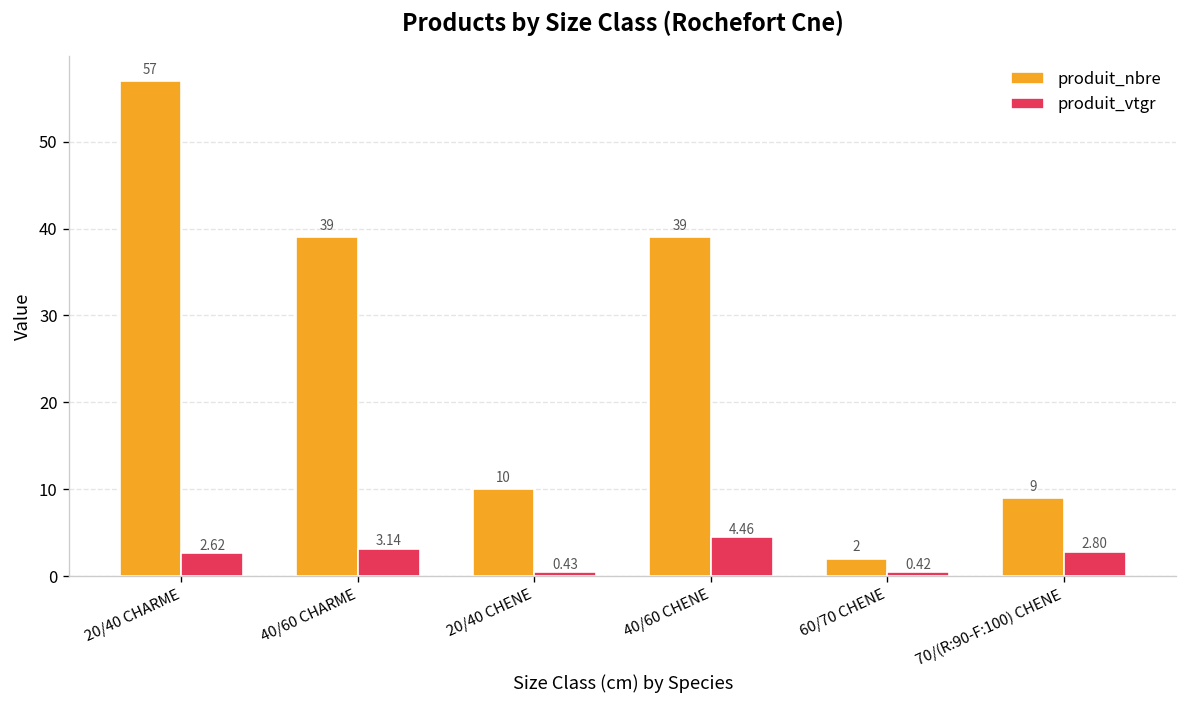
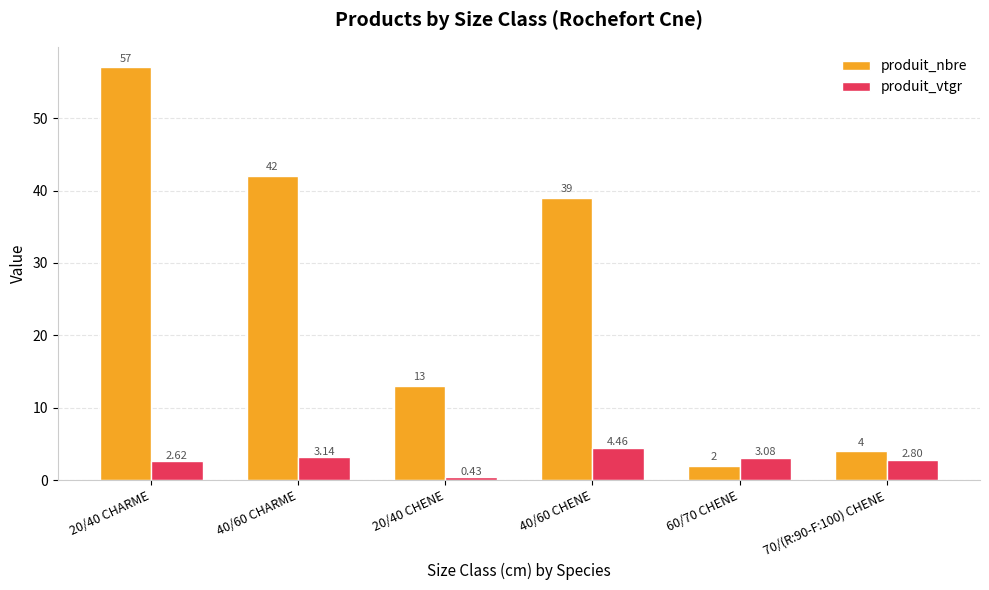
  {
    "produit_nbre": {
      "20/40 CHARME": 57,
-     "40/60 CHARME": 39,
-     "20/40 CHENE": 10,
+     "40/60 CHARME": 42,
+     "20/40 CHENE": 13,
      "40/60 CHENE": 39,
      "60/70 CHENE": 2,
-     "70/(R:90-F:100) CHENE": 9
+     "70/(R:90-F:100) CHENE": 4
    },
    "produit_vtgr": {
      "20/40 CHARME": 2.62,
      "40/60 CHARME": 3.14,
      "20/40 CHENE": 0.43,
      "40/60 CHENE": 4.46,
-     "60/70 CHENE": 0.42,
+     "60/70 CHENE": 3.08,
      "70/(R:90-F:100) CHENE": 2.80
    }
  }
